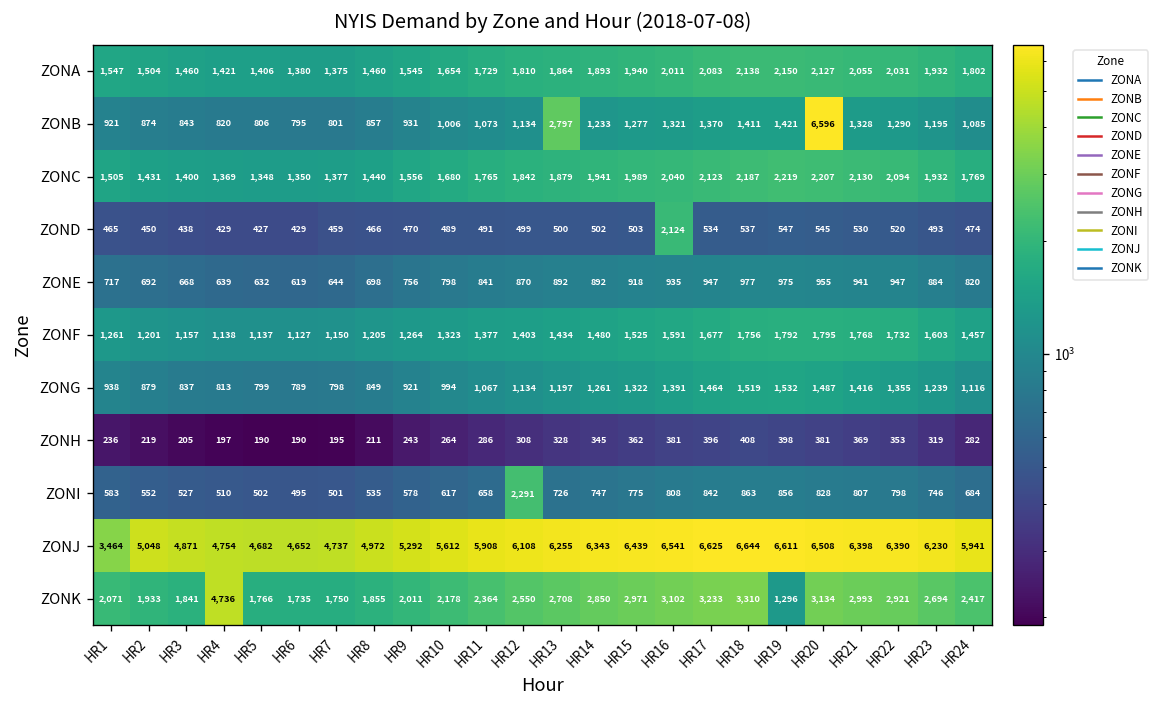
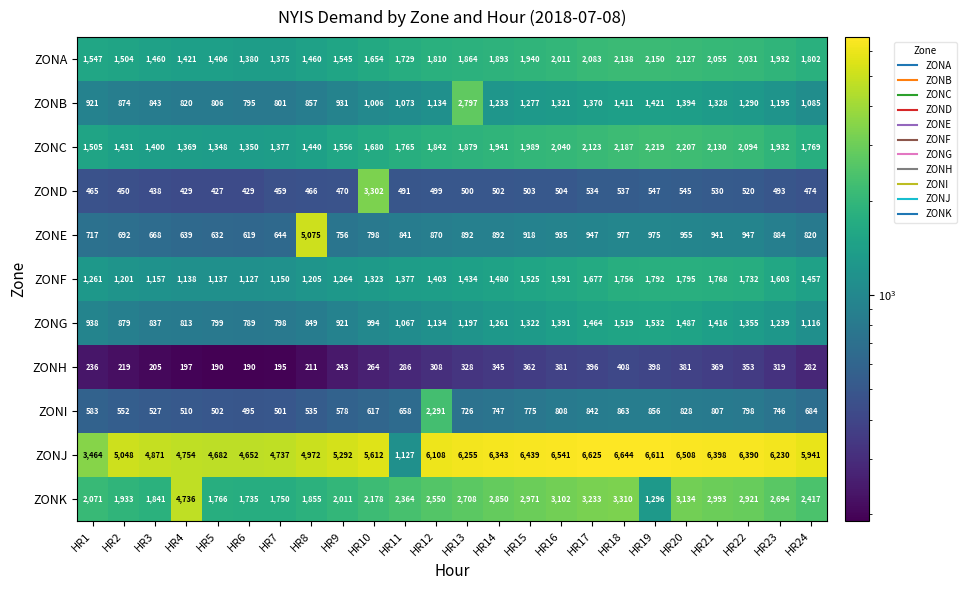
  {
    "ZONB": {
      "HR1": "921",
      "HR2": "874",
      "HR3": "843",
      "HR4": "820",
      "HR5": "806",
      "HR6": "795",
      "HR7": "801",
      "HR8": "857",
      "HR9": "931",
      "HR10": "1,006",
      "HR11": "1,073",
      "HR12": "1,134",
      "HR13": "2,797",
      "HR14": "1,233",
      "HR15": "1,277",
      "HR16": "1,321",
      "HR17": "1,370",
      "HR18": "1,411",
      "HR19": "1,421",
-     "HR20": "6,596",
+     "HR20": "1,394",
      "HR21": "1,328",
      "HR22": "1,290",
      "HR23": "1,195",
      "HR24": "1,085"
    },
    "ZOND": {
      "HR1": "465",
      "HR2": "450",
      "HR3": "438",
      "HR4": "429",
      "HR5": "427",
      "HR6": "429",
      "HR7": "459",
      "HR8": "466",
      "HR9": "470",
-     "HR10": "489",
+     "HR10": "3,302",
      "HR11": "491",
      "HR12": "499",
      "HR13": "500",
      "HR14": "502",
      "HR15": "503",
-     "HR16": "2,124",
+     "HR16": "504",
      "HR17": "534",
      "HR18": "537",
      "HR19": "547",
      "HR20": "545",
      "HR21": "530",
      "HR22": "520",
      "HR23": "493",
      "HR24": "474"
    },
    "ZONE": {
      "HR1": "717",
      "HR2": "692",
      "HR3": "668",
      "HR4": "639",
      "HR5": "632",
      "HR6": "619",
      "HR7": "644",
-     "HR8": "698",
+     "HR8": "5,075",
      "HR9": "756",
      "HR10": "798",
      "HR11": "841",
      "HR12": "870",
      "HR13": "892",
      "HR14": "892",
      "HR15": "918",
      "HR16": "935",
      "HR17": "947",
      "HR18": "977",
      "HR19": "975",
      "HR20": "955",
      "HR21": "941",
      "HR22": "947",
      "HR23": "884",
      "HR24": "820"
    },
    "ZONJ": {
      "HR1": "3,464",
      "HR2": "5,048",
      "HR3": "4,871",
      "HR4": "4,754",
      "HR5": "4,682",
      "HR6": "4,652",
      "HR7": "4,737",
      "HR8": "4,972",
      "HR9": "5,292",
      "HR10": "5,612",
-     "HR11": "5,908",
+     "HR11": "1,127",
      "HR12": "6,108",
      "HR13": "6,255",
      "HR14": "6,343",
      "HR15": "6,439",
      "HR16": "6,541",
      "HR17": "6,625",
      "HR18": "6,644",
      "HR19": "6,611",
      "HR20": "6,508",
      "HR21": "6,398",
      "HR22": "6,390",
      "HR23": "6,230",
      "HR24": "5,941"
    }
  }
